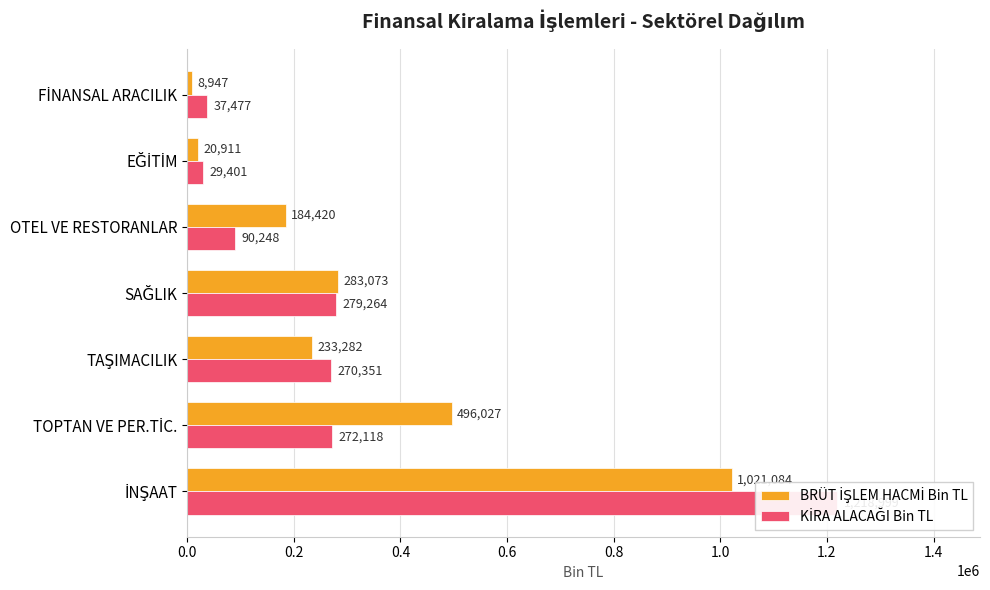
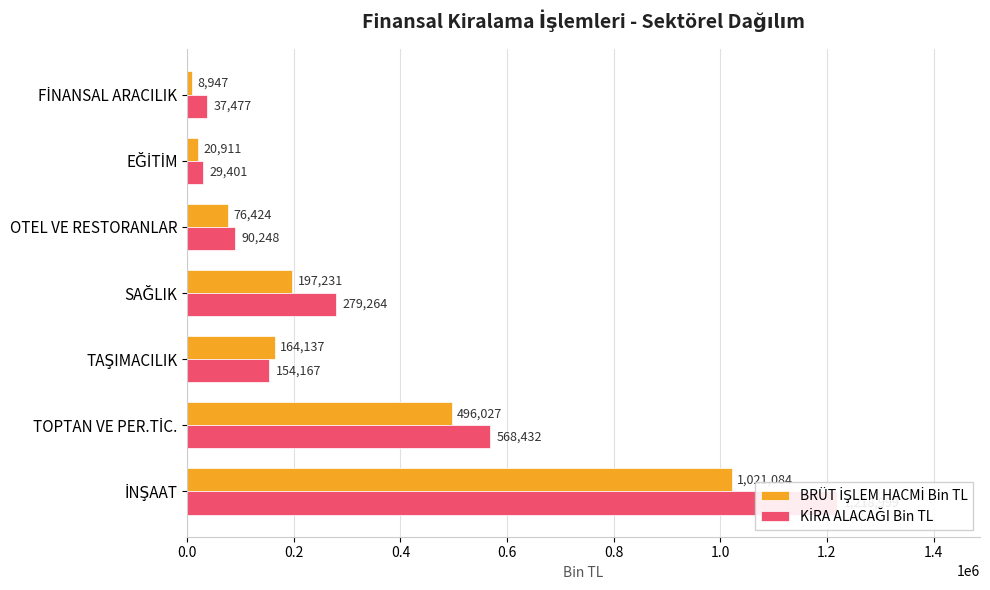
  {
    "BRÜT İŞLEM HACMİ Bin TL": {
      "FİNANSAL ARACILIK": "8,947",
      "EĞİTİM": "20,911",
-     "OTEL VE RESTORANLAR": "184,420",
-     "SAĞLIK": "283,073",
-     "TAŞIMACILIK": "233,282",
+     "OTEL VE RESTORANLAR": "76,424",
+     "SAĞLIK": "197,231",
+     "TAŞIMACILIK": "164,137",
      "TOPTAN VE PER.TİC.": "496,027"
    },
    "KİRA ALACAĞI Bin TL": {
      "FİNANSAL ARACILIK": "37,477",
      "EĞİTİM": "29,401",
      "OTEL VE RESTORANLAR": "90,248",
      "SAĞLIK": "279,264",
-     "TAŞIMACILIK": "270,351",
-     "TOPTAN VE PER.TİC.": "272,118"
+     "TAŞIMACILIK": "154,167",
+     "TOPTAN VE PER.TİC.": "568,432"
    }
  }
